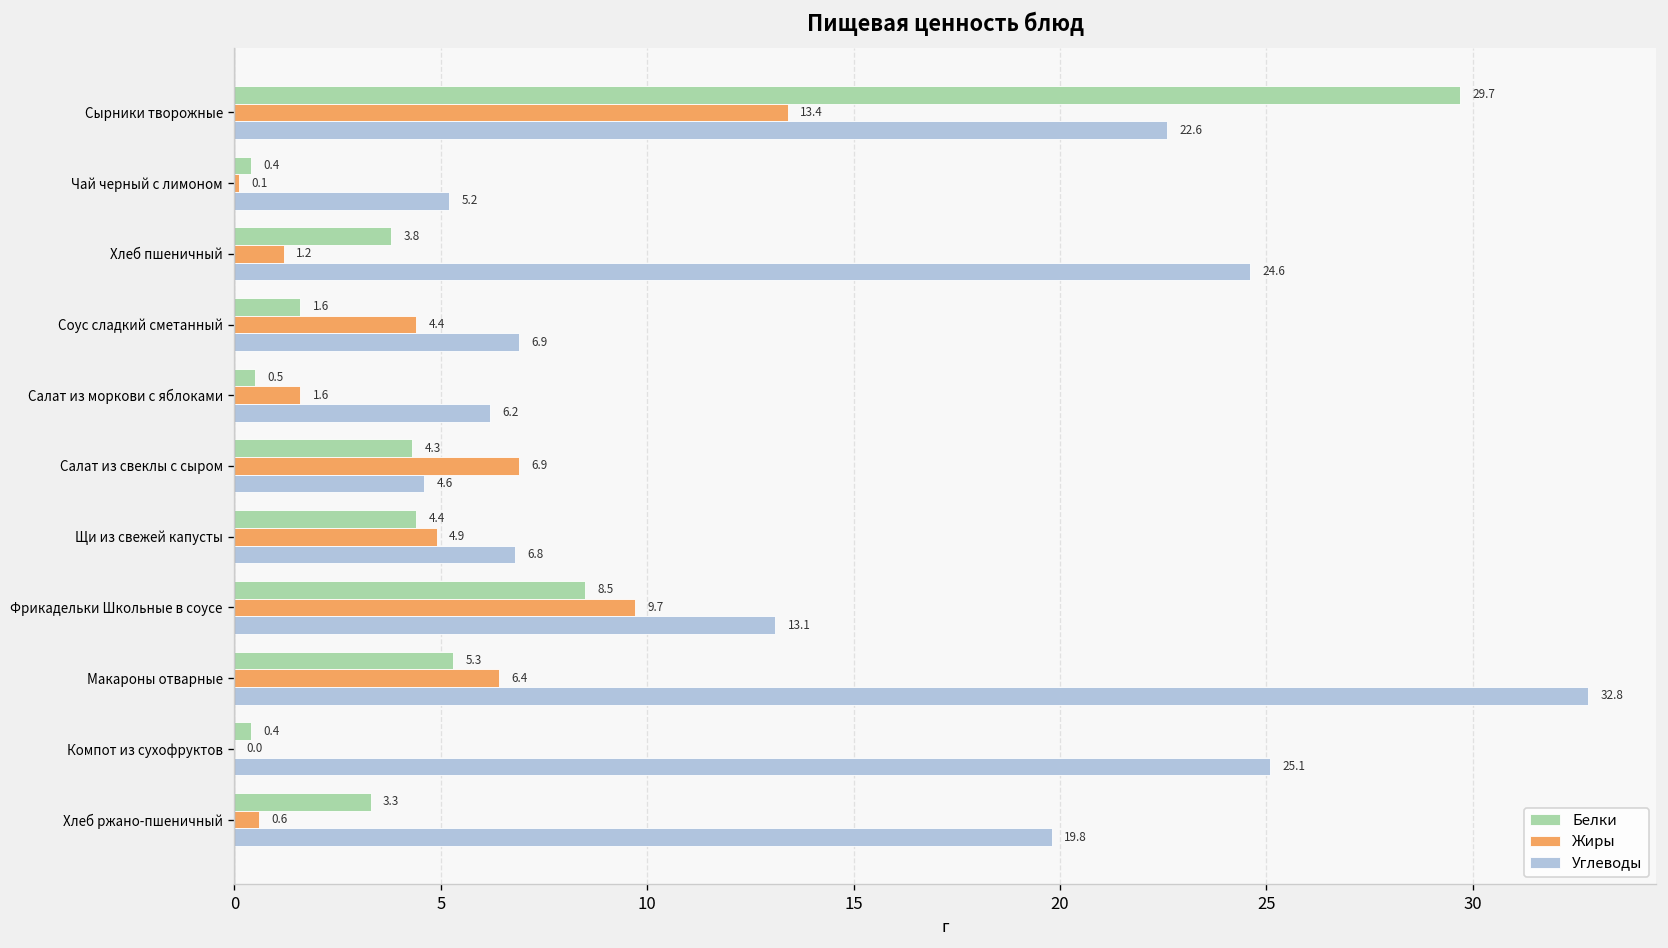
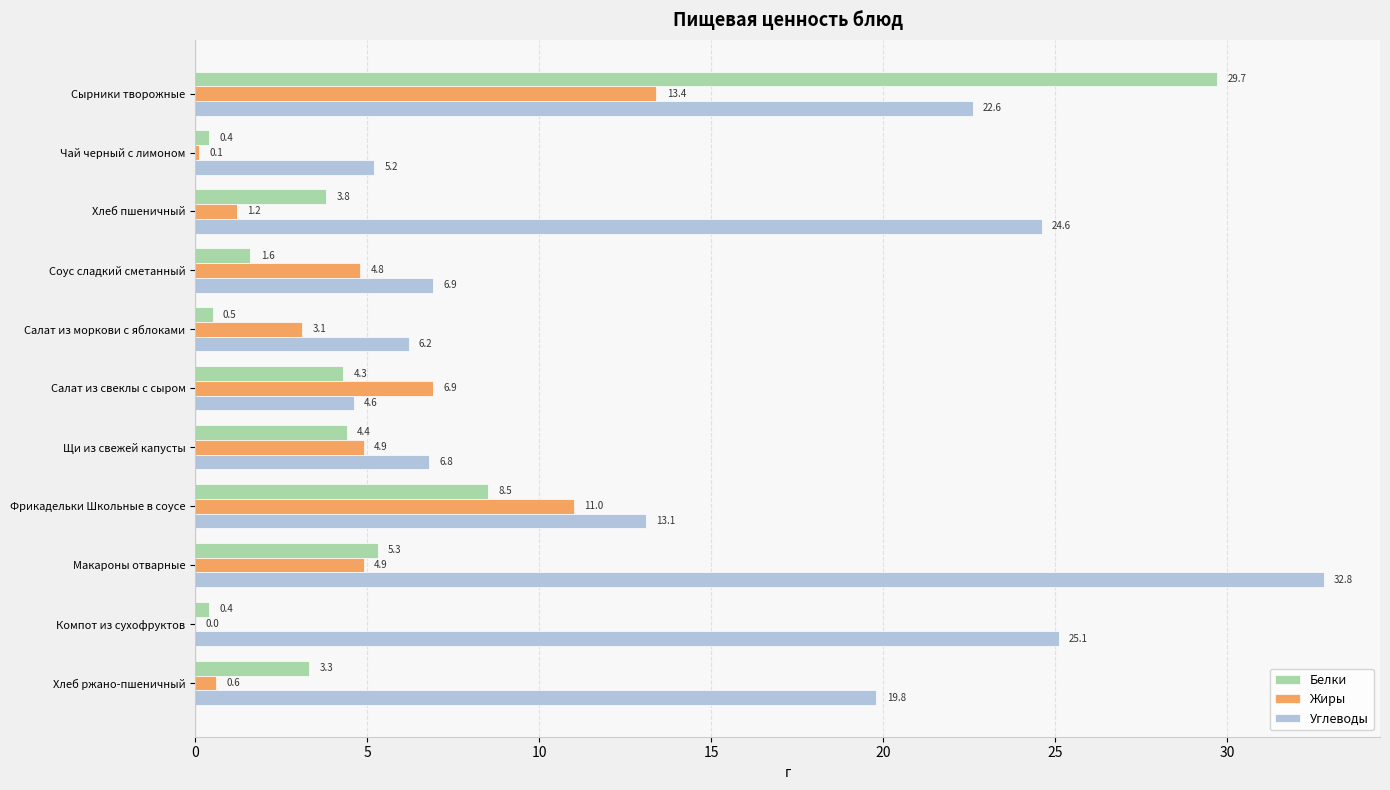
  {
    "Жиры": {
      "Сырники творожные": 13.4,
      "Чай черный с лимоном": 0.1,
      "Хлеб пшеничный": 1.2,
-     "Соус сладкий сметанный": 4.4,
-     "Салат из моркови с яблоками": 1.6,
+     "Соус сладкий сметанный": 4.8,
+     "Салат из моркови с яблоками": 3.1,
      "Салат из свеклы с сыром": 6.9,
      "Щи из свежей капусты": 4.9,
-     "Фрикадельки Школьные в соусе": 9.7,
-     "Макароны отварные": 6.4,
+     "Фрикадельки Школьные в соусе": 11.0,
+     "Макароны отварные": 4.9,
      "Компот из сухофруктов": 0.0,
      "Хлеб ржано-пшеничный": 0.6
    }
  }
